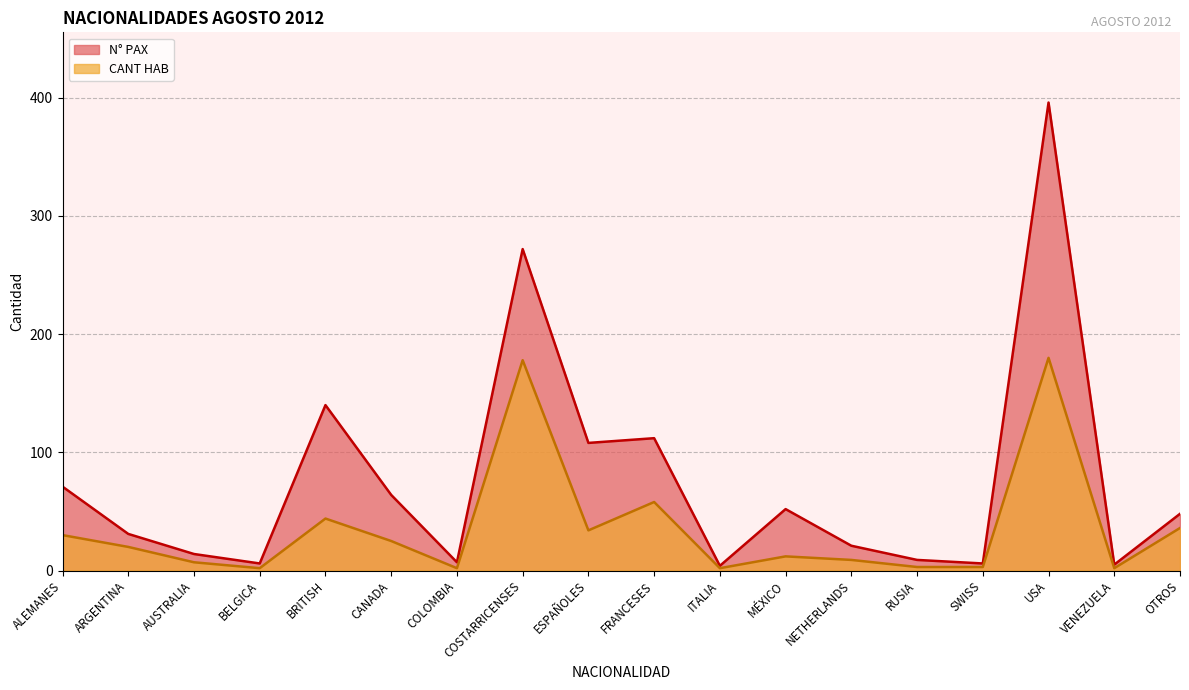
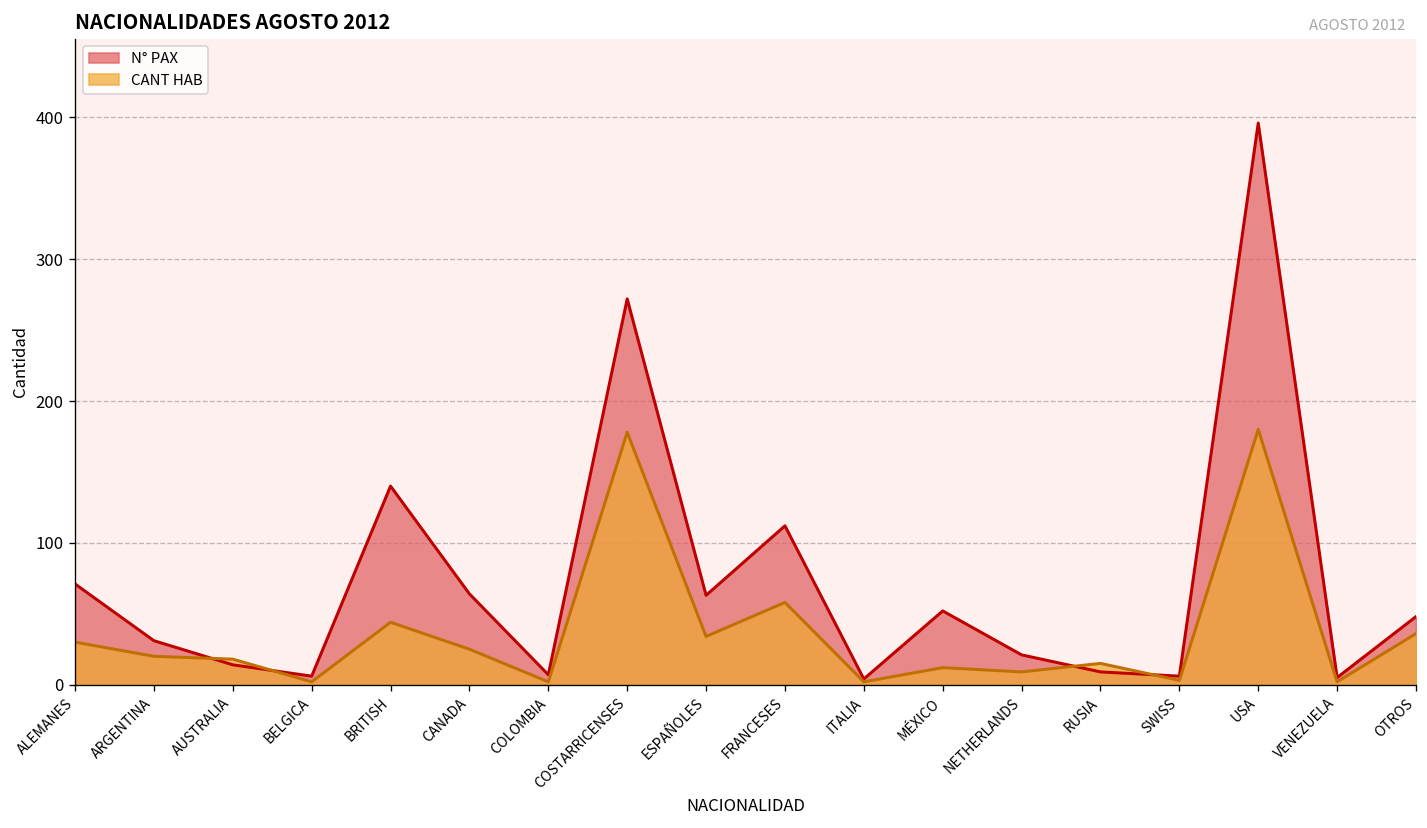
  {
    "N° PAX": {
      "ALEMANES": 71,
      "ARGENTINA": 31,
      "AUSTRALIA": 14,
      "BELGICA": 6,
      "BRITISH": 140,
      "CANADA": 64,
      "COLOMBIA": 7,
      "COSTARRICENSES": 272,
-     "ESPAÑOLES": 108,
+     "ESPAÑOLES": 63,
      "FRANCESES": 112,
      "MÉXICO": 52,
      "NETHERLANDS": 21,
      "RUSIA": 9,
      "SWISS": 6,
      "USA": 396,
      "VENEZUELA": 5,
      "OTROS": 48
    },
    "CANT HAB": {
      "ALEMANES": 30,
      "ARGENTINA": 20,
-     "AUSTRALIA": 7,
+     "AUSTRALIA": 18,
      "BELGICA": 2,
      "BRITISH": 44,
      "CANADA": 25,
      "COLOMBIA": 2,
      "COSTARRICENSES": 178,
      "ESPAÑOLES": 34,
      "FRANCESES": 58,
      "MÉXICO": 12,
      "NETHERLANDS": 9,
-     "RUSIA": 3,
+     "RUSIA": 15,
      "SWISS": 3,
      "USA": 180,
      "VENEZUELA": 2,
      "OTROS": 36
    }
  }
